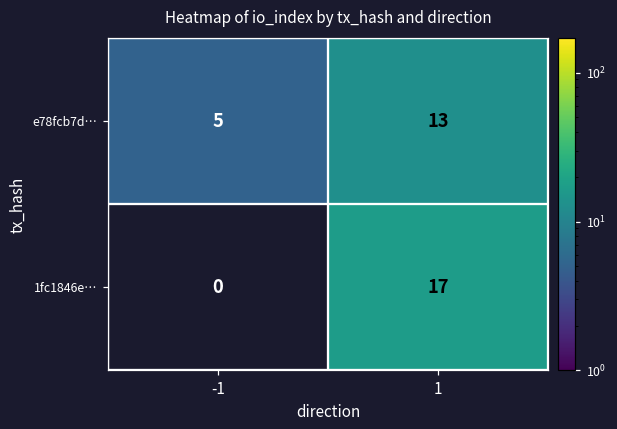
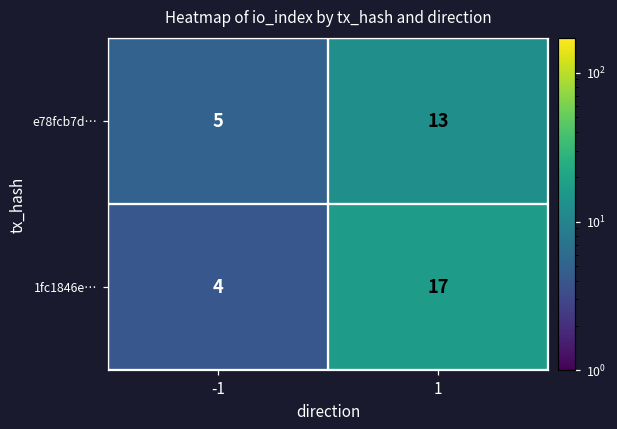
  {
    "e78fcb7d…": {
      "-1": 5,
      "1": 13
    },
    "1fc1846e…": {
-     "-1": 0,
+     "-1": 4,
      "1": 17
    }
  }
